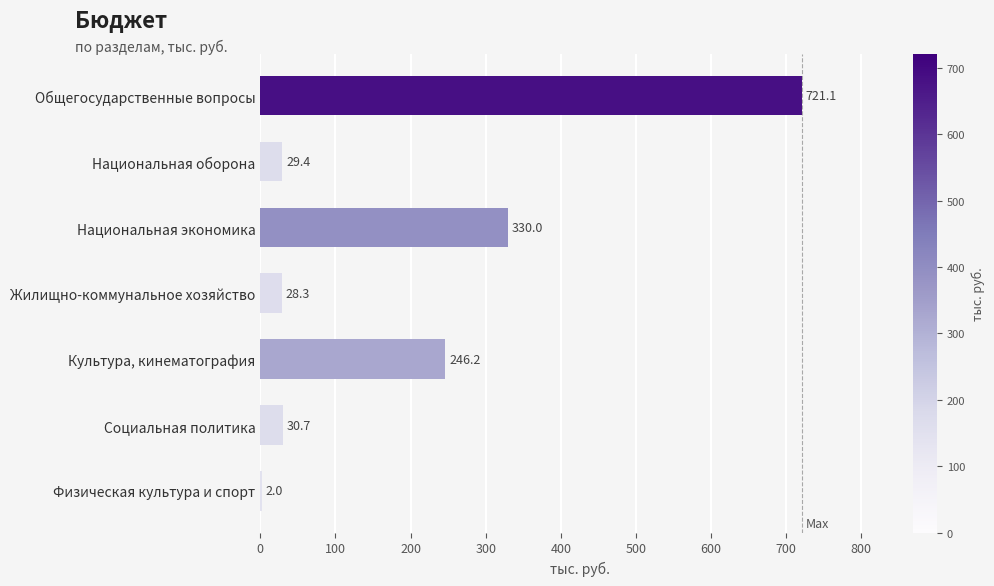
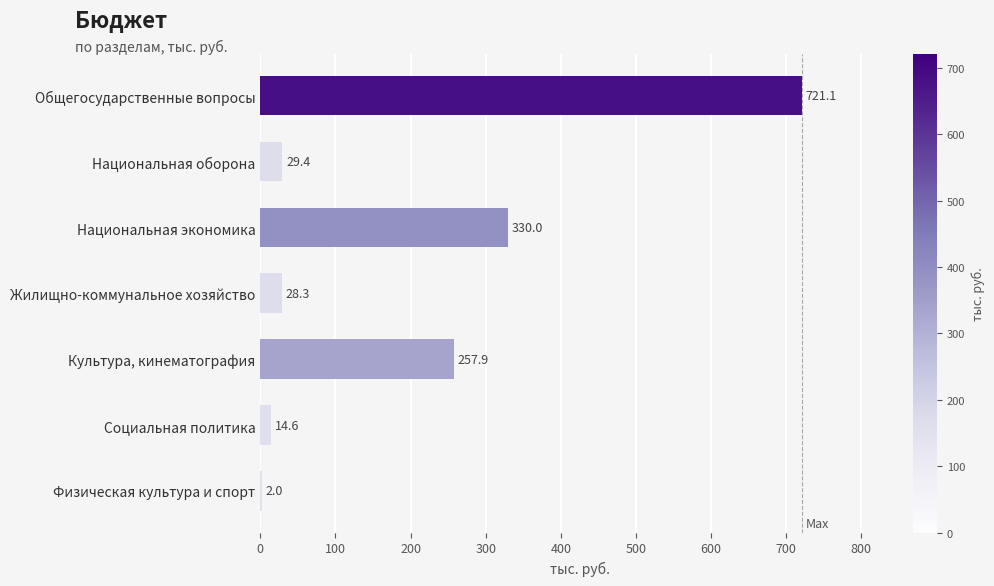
  {
    "Общегосударственные вопросы": 721.1,
    "Национальная оборона": 29.4,
    "Национальная экономика": 330.0,
    "Жилищно-коммунальное хозяйство": 28.3,
-   "Культура, кинематография": 246.2,
-   "Социальная политика": 30.7,
+   "Культура, кинематография": 257.9,
+   "Социальная политика": 14.6,
    "Физическая культура и спорт": 2.0
  }
